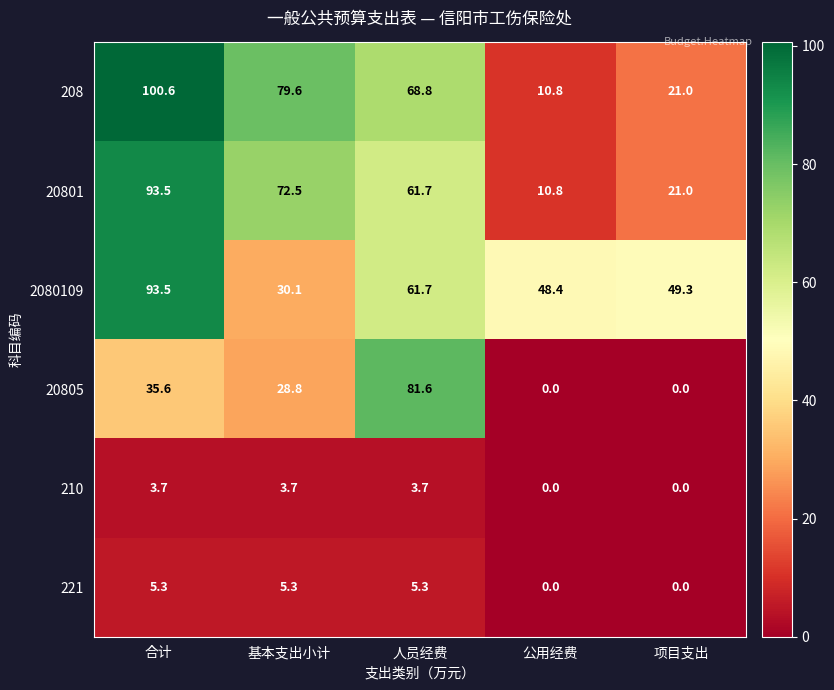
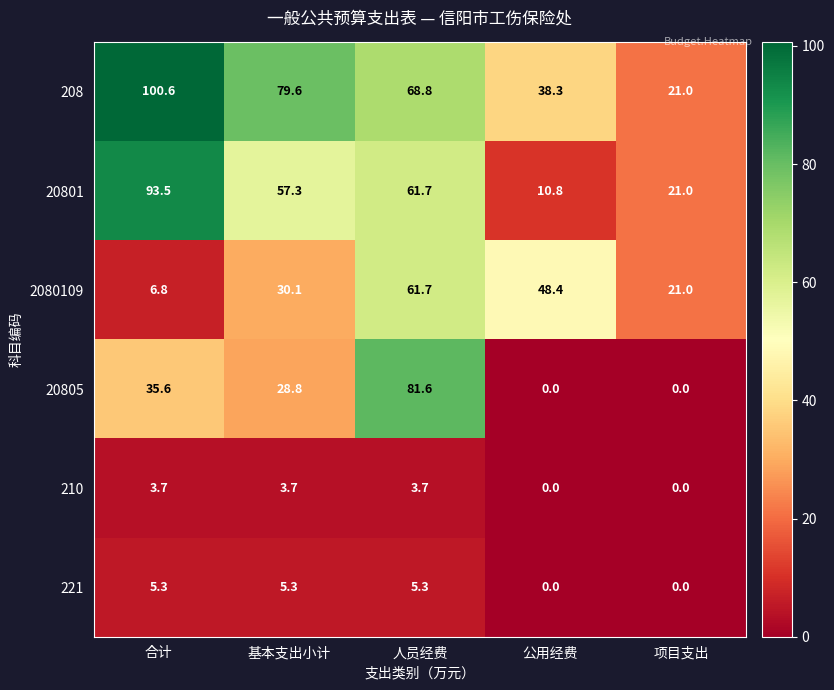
  {
    "208": {
      "合计": 100.6,
      "基本支出小计": 79.6,
      "人员经费": 68.8,
-     "公用经费": 10.8,
+     "公用经费": 38.3,
      "项目支出": 21.0
    },
    "20801": {
      "合计": 93.5,
-     "基本支出小计": 72.5,
+     "基本支出小计": 57.3,
      "人员经费": 61.7,
      "公用经费": 10.8,
      "项目支出": 21.0
    },
    "2080109": {
-     "合计": 93.5,
+     "合计": 6.8,
      "基本支出小计": 30.1,
      "人员经费": 61.7,
      "公用经费": 48.4,
-     "项目支出": 49.3
+     "项目支出": 21.0
    },
    "20805": {
      "合计": 35.6,
      "基本支出小计": 28.8,
      "人员经费": 81.6,
      "公用经费": 0.0,
      "项目支出": 0.0
    },
    "210": {
      "合计": 3.7,
      "基本支出小计": 3.7,
      "人员经费": 3.7,
      "公用经费": 0.0,
      "项目支出": 0.0
    },
    "221": {
      "合计": 5.3,
      "基本支出小计": 5.3,
      "人员经费": 5.3,
      "公用经费": 0.0,
      "项目支出": 0.0
    }
  }
